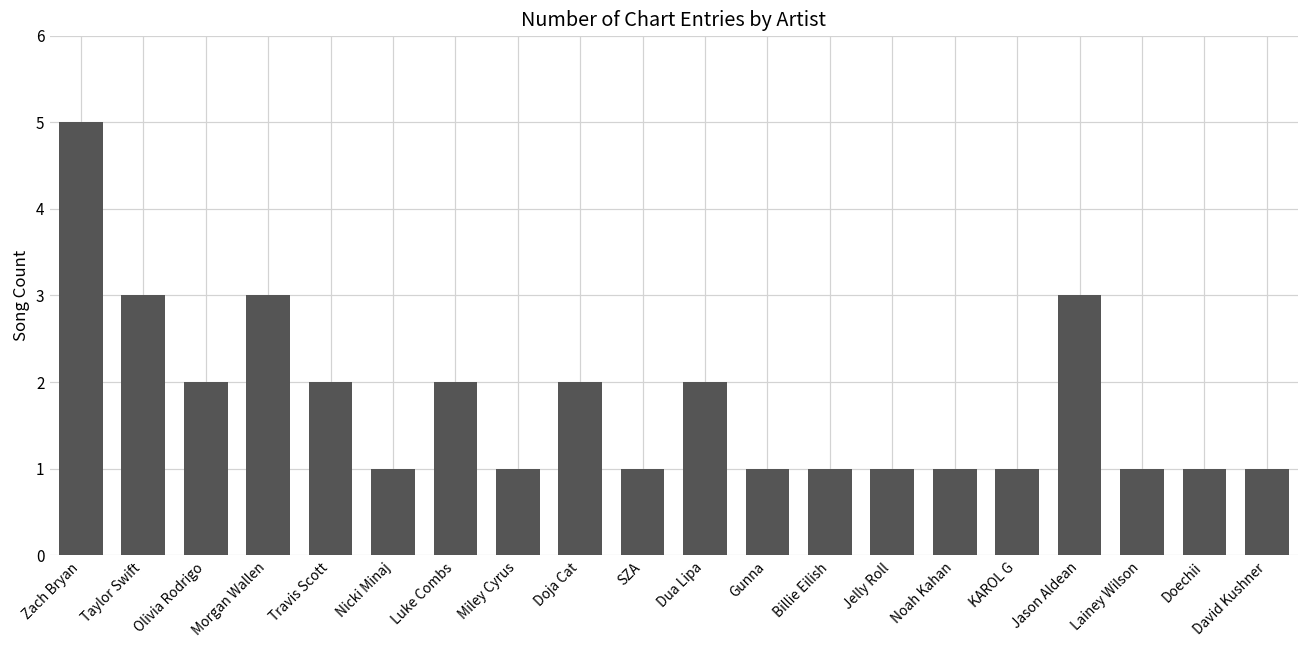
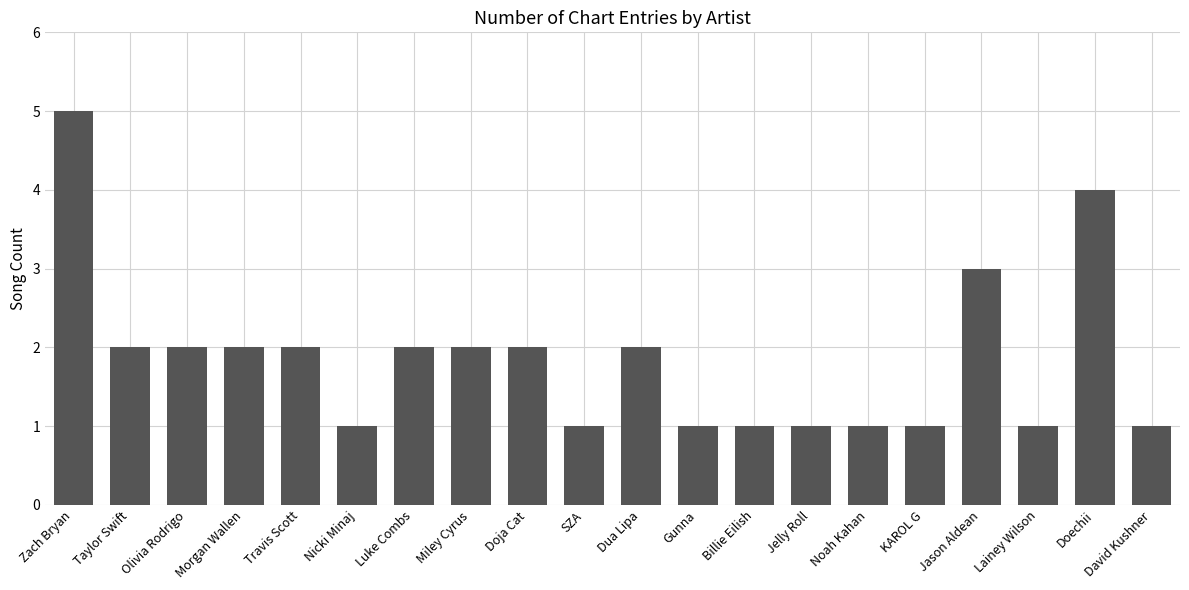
  {
    "Zach Bryan": 5,
-   "Taylor Swift": 3,
+   "Taylor Swift": 2,
    "Olivia Rodrigo": 2,
-   "Morgan Wallen": 3,
+   "Morgan Wallen": 2,
    "Travis Scott": 2,
    "Nicki Minaj": 1,
    "Luke Combs": 2,
-   "Miley Cyrus": 1,
+   "Miley Cyrus": 2,
    "Doja Cat": 2,
    "SZA": 1,
    "Dua Lipa": 2,
    "Gunna": 1,
    "Billie Eilish": 1,
    "Jelly Roll": 1,
    "Noah Kahan": 1,
    "KAROL G": 1,
    "Jason Aldean": 3,
    "Lainey Wilson": 1,
-   "Doechii": 1,
+   "Doechii": 4,
    "David Kushner": 1
  }
